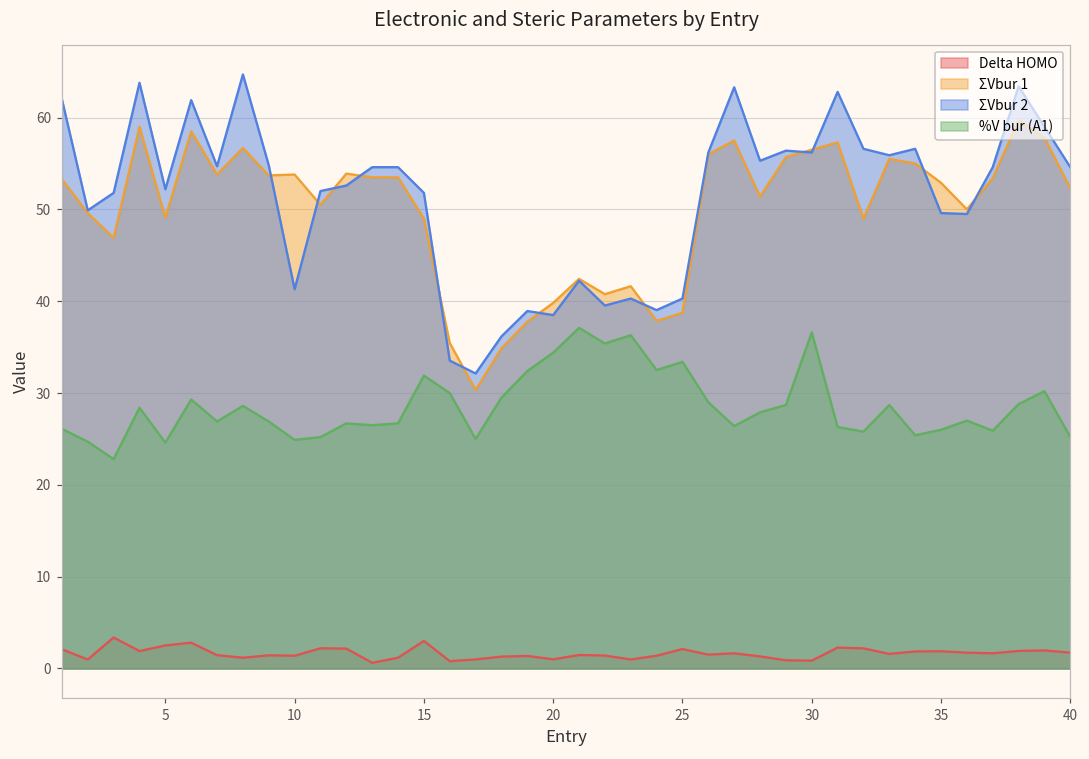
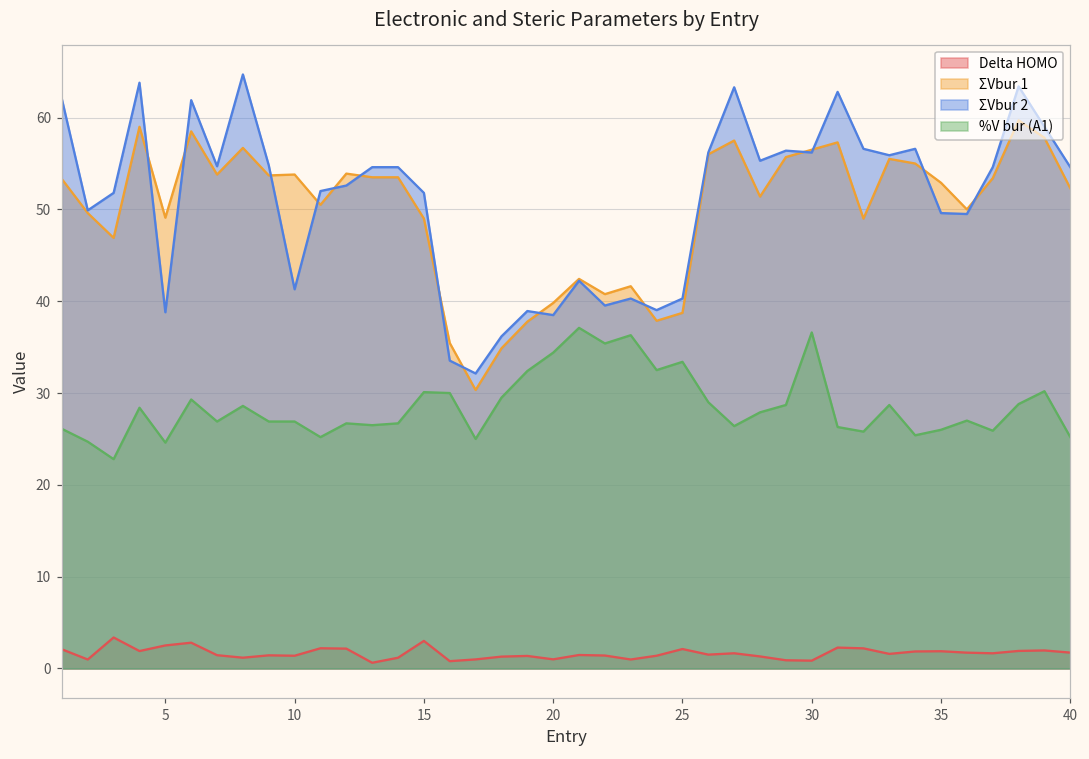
  {
    "ΣVbur 2": {
-     "5": 52,
+     "5": 39,
      "10": 41,
      "15": 52,
      "20": 38,
      "25": 40,
      "35": 50,
      "40": 55
    },
    "%V bur (A1)": {
      "5": 25,
-     "10": 25,
-     "15": 32,
+     "10": 27,
+     "15": 30,
      "20": 34,
      "25": 33,
      "30": 37,
      "35": 26,
      "40": 25
    }
  }
